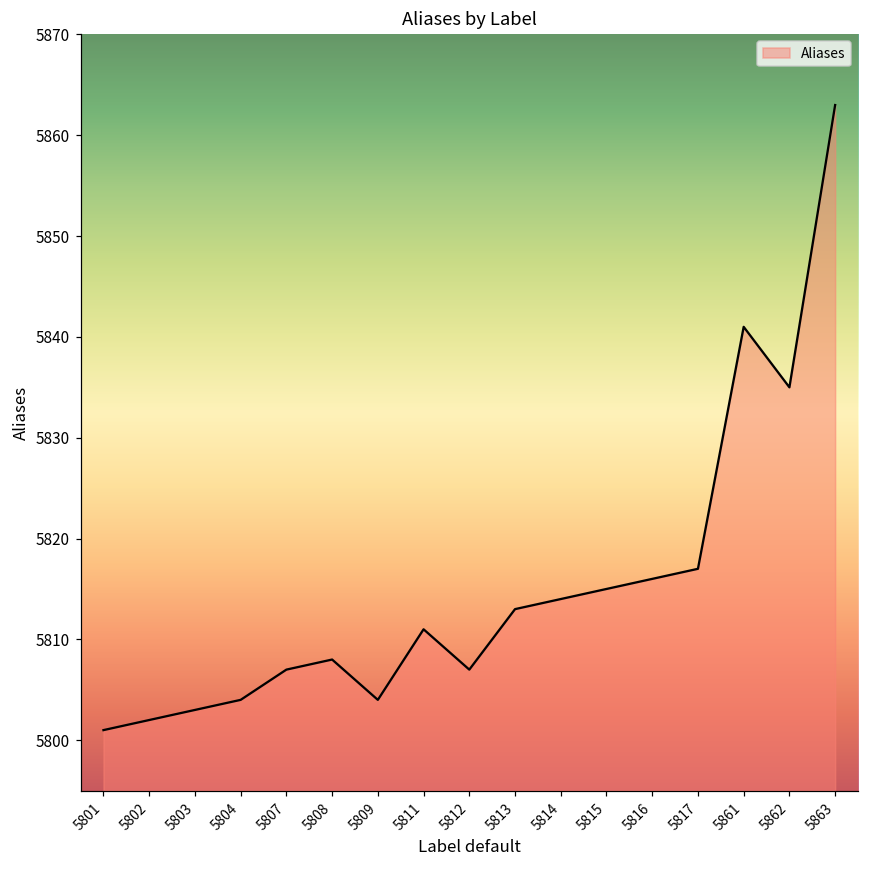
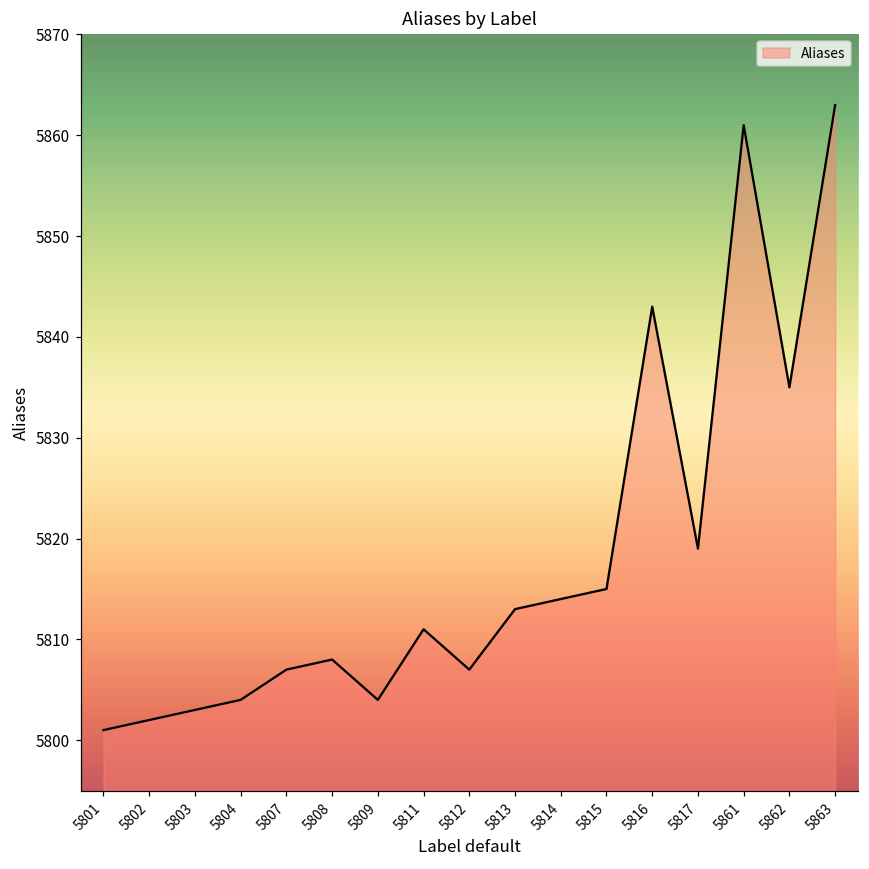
  {
    "5801": 5801,
    "5802": 5802,
    "5803": 5803,
    "5804": 5804,
    "5807": 5807,
    "5808": 5808,
    "5809": 5804,
    "5811": 5811,
    "5812": 5807,
    "5813": 5813,
    "5814": 5814,
    "5815": 5815,
-   "5816": 5816,
-   "5817": 5817,
-   "5861": 5841,
+   "5816": 5843,
+   "5817": 5819,
+   "5861": 5861,
    "5862": 5835,
    "5863": 5863
  }
